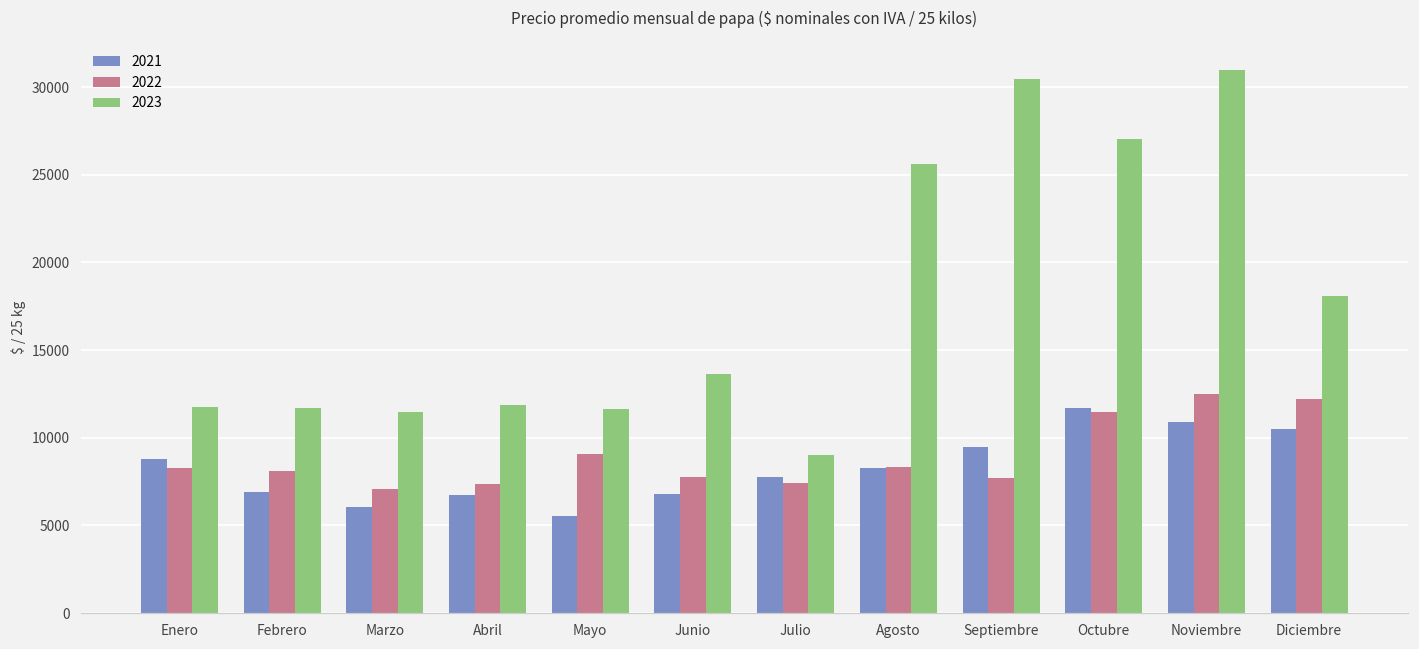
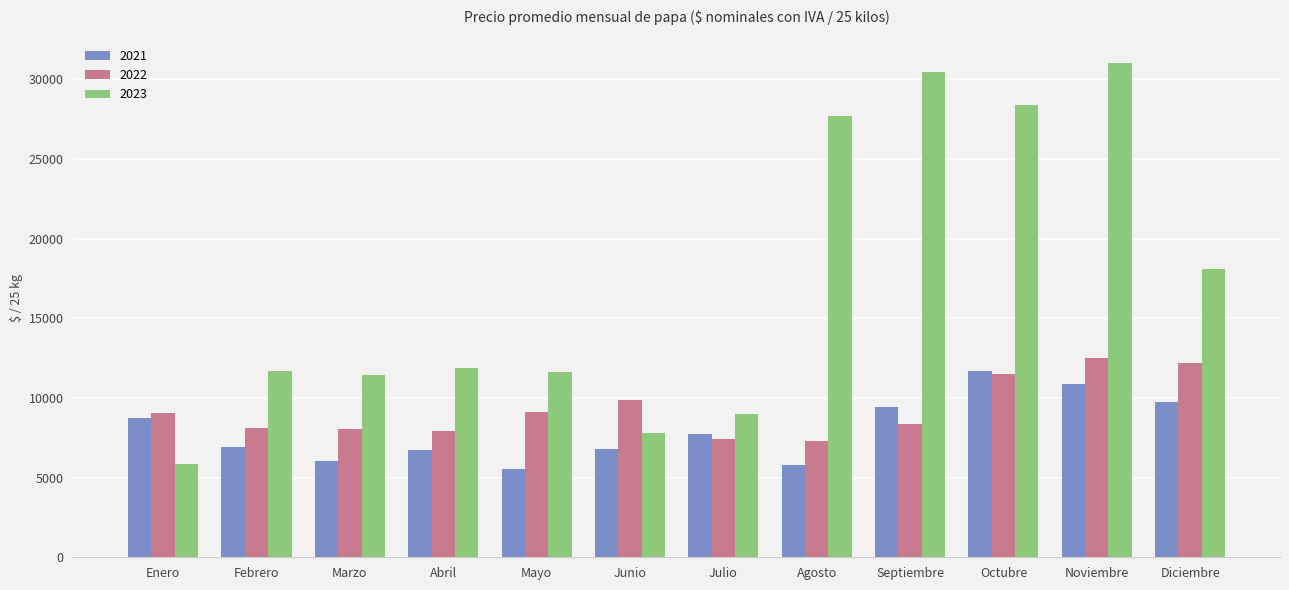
  {
    "2021": {
      "Enero": 8800,
      "Febrero": 6900,
      "Marzo": 6000,
      "Abril": 6700,
      "Mayo": 5500,
      "Junio": 6800,
      "Julio": 7700,
-     "Agosto": 8300,
+     "Agosto": 5800,
      "Septiembre": 9400,
      "Octubre": 11700,
      "Noviembre": 10900,
-     "Diciembre": 10500
+     "Diciembre": 9700
    },
    "2022": {
-     "Enero": 8300,
+     "Enero": 9100,
      "Febrero": 8100,
-     "Marzo": 7100,
-     "Abril": 7300,
+     "Marzo": 8100,
+     "Abril": 7900,
      "Mayo": 9100,
-     "Junio": 7800,
+     "Junio": 9900,
      "Julio": 7400,
-     "Agosto": 8300,
-     "Septiembre": 7700,
+     "Agosto": 7300,
+     "Septiembre": 8300,
      "Octubre": 11500,
      "Noviembre": 12500,
      "Diciembre": 12200
    },
    "2023": {
-     "Enero": 11700,
+     "Enero": 5900,
      "Febrero": 11700,
      "Marzo": 11500,
      "Abril": 11800,
      "Mayo": 11600,
-     "Junio": 13600,
+     "Junio": 7800,
      "Julio": 9000,
-     "Agosto": 25600,
+     "Agosto": 27700,
      "Septiembre": 30400,
-     "Octubre": 27100,
+     "Octubre": 28400,
      "Noviembre": 31000,
      "Diciembre": 18100
    }
  }
